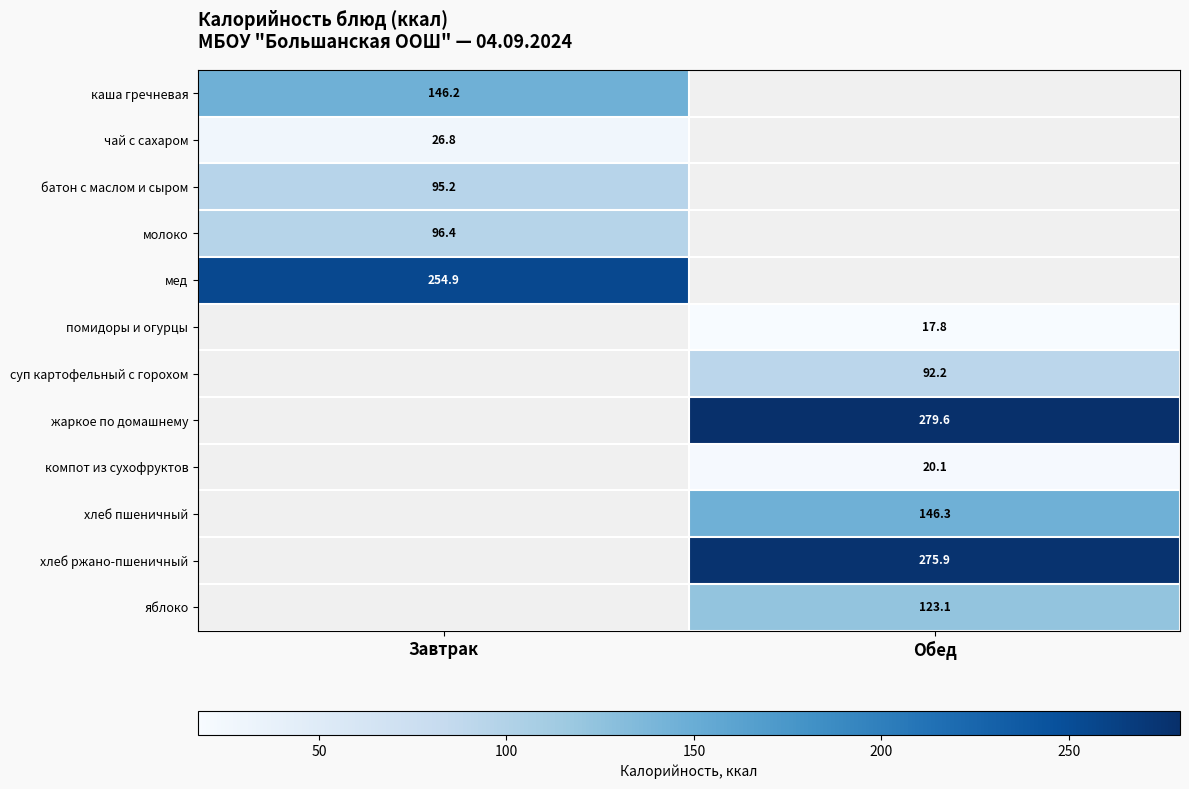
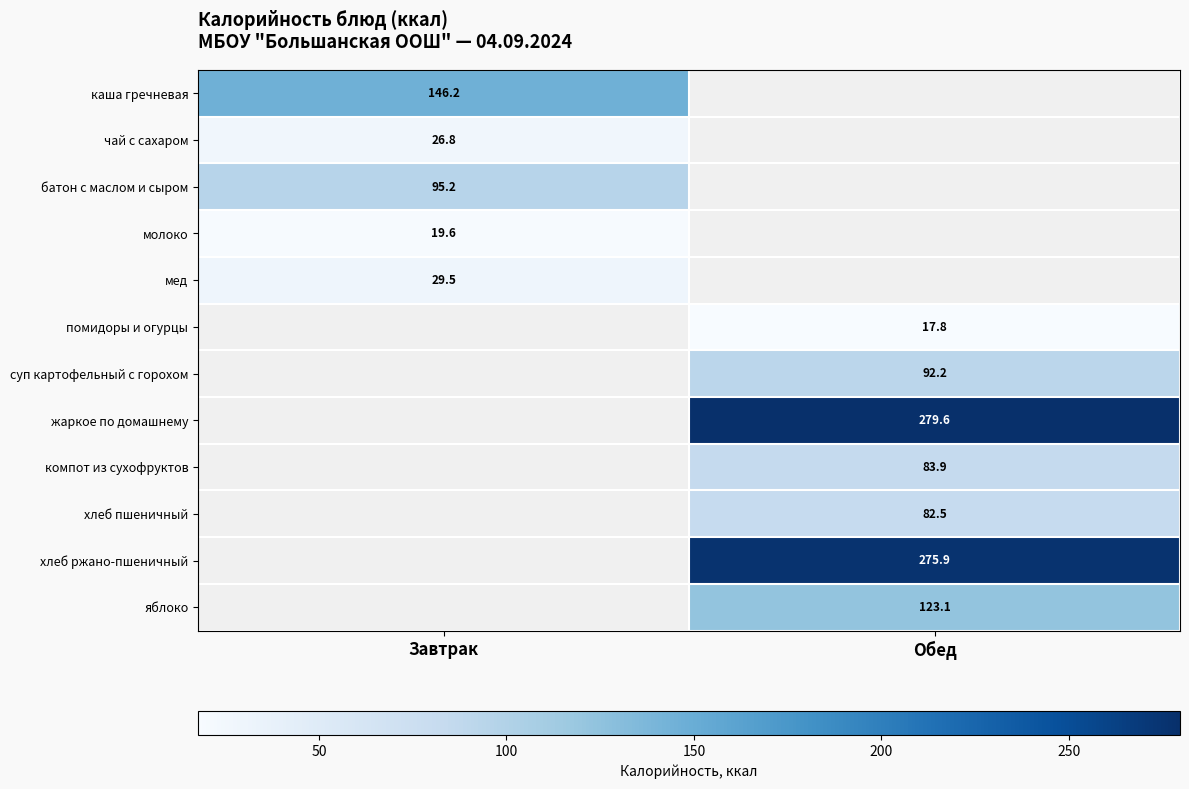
  {
    "каша гречневая": {
      "Завтрак": 146.2
    },
    "чай с сахаром": {
      "Завтрак": 26.8
    },
    "батон с маслом и сыром": {
      "Завтрак": 95.2
    },
    "молоко": {
-     "Завтрак": 96.4
+     "Завтрак": 19.6
    },
    "мед": {
-     "Завтрак": 254.9
+     "Завтрак": 29.5
    },
    "помидоры и огурцы": {
      "Обед": 17.8
    },
    "суп картофельный с горохом": {
      "Обед": 92.2
    },
    "жаркое по домашнему": {
      "Обед": 279.6
    },
    "компот из сухофруктов": {
-     "Обед": 20.1
+     "Обед": 83.9
    },
    "хлеб пшеничный": {
-     "Обед": 146.3
+     "Обед": 82.5
    },
    "хлеб ржано-пшеничный": {
      "Обед": 275.9
    },
    "яблоко": {
      "Обед": 123.1
    }
  }
